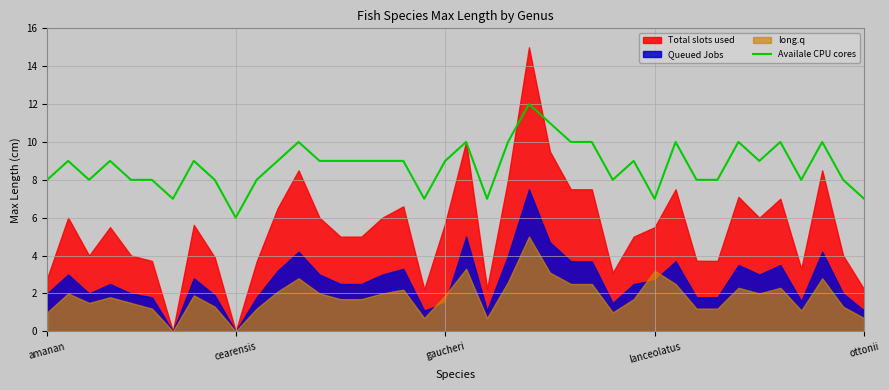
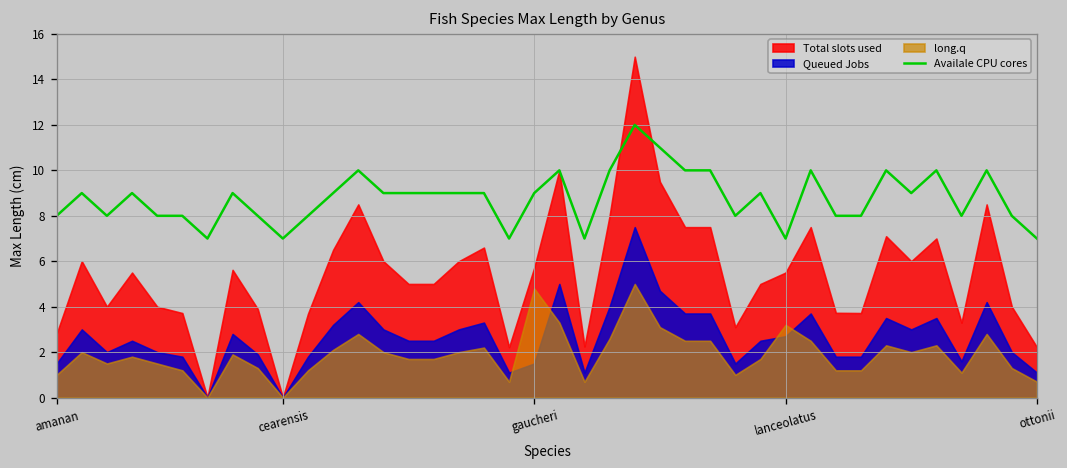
  {
    "Availale CPU cores": {
      "amanan": 8,
-     "cearensis": 6,
+     "cearensis": 7,
      "gaucheri": 9,
      "lanceolatus": 7,
      "ottonii": 7
    },
    "Total slots used": {
      "amanan": 2.8,
      "gaucheri": 5.7,
      "lanceolatus": 5.5,
      "ottonii": 2.2
    },
    "Queued Jobs": {
-     "amanan": 2.0,
+     "amanan": 1.5,
      "gaucheri": 1.5,
      "lanceolatus": 2.7,
      "ottonii": 1.1
    },
    "long.q": {
      "amanan": 1.0,
-     "gaucheri": 1.9,
+     "gaucheri": 4.8,
      "lanceolatus": 3.2,
      "ottonii": 0.7
    }
  }
